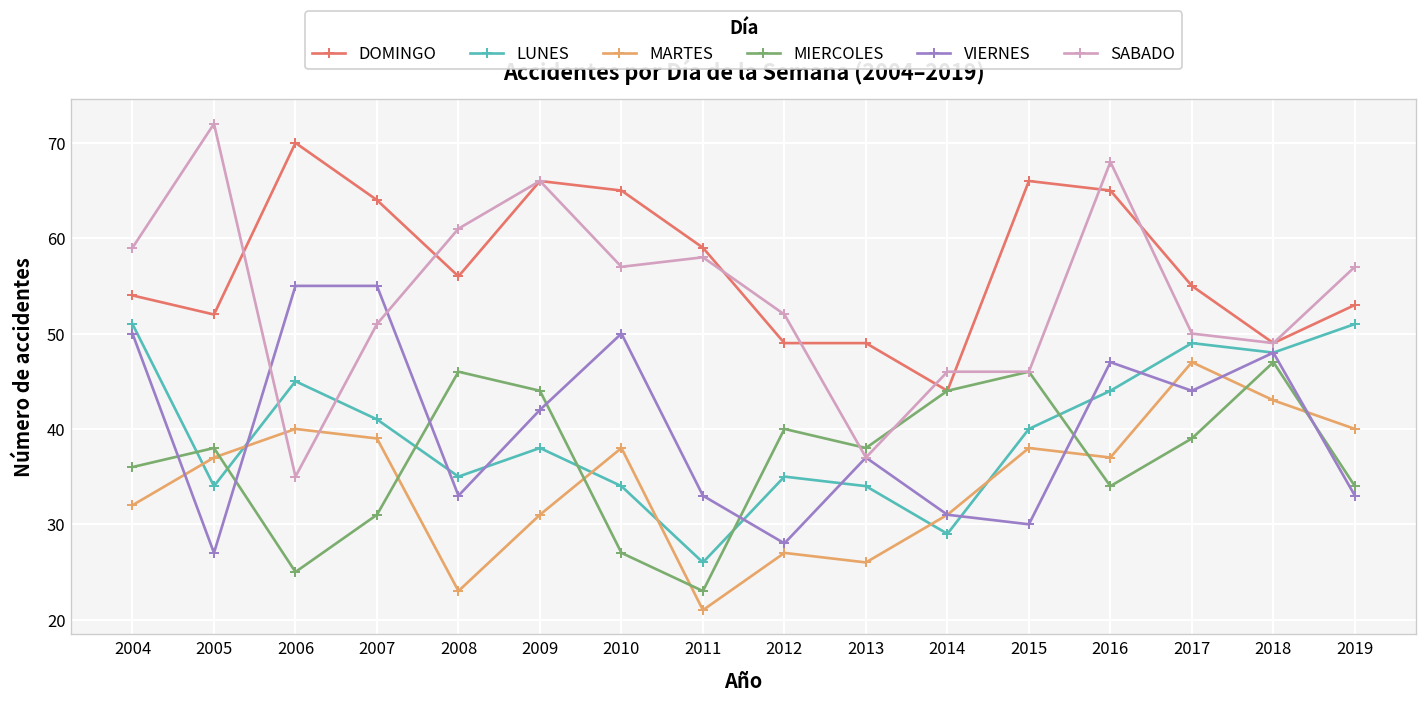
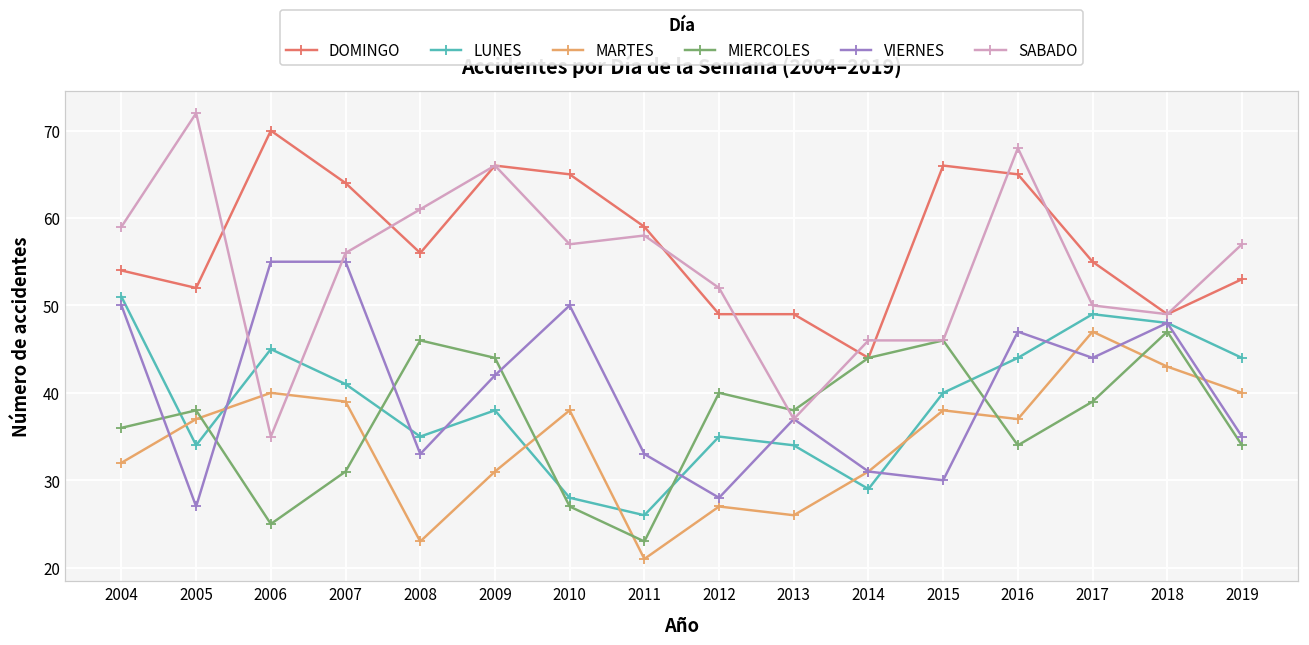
  {
    "LUNES": {
      "2004": 51,
      "2005": 34,
      "2006": 45,
      "2007": 41,
      "2008": 35,
      "2009": 38,
-     "2010": 34,
+     "2010": 28,
      "2011": 26,
      "2012": 35,
      "2013": 34,
      "2014": 29,
      "2015": 40,
      "2016": 44,
      "2017": 49,
-     "2019": 51
+     "2019": 44
    },
    "MIERCOLES": {
      "2004": 36,
      "2005": 38,
      "2006": 25,
      "2007": 31,
      "2008": 46,
      "2009": 44,
      "2010": 27,
      "2011": 23,
      "2012": 40,
      "2013": 38,
      "2016": 34,
      "2017": 39,
      "2018": 47,
      "2019": 34
    },
    "VIERNES": {
      "2004": 50,
      "2005": 27,
      "2006": 55,
      "2007": 55,
      "2008": 33,
      "2009": 42,
      "2010": 50,
      "2011": 33,
      "2012": 28,
      "2015": 30,
      "2016": 47,
      "2017": 44,
-     "2019": 33
+     "2019": 35
    },
    "SABADO": {
      "2004": 59,
      "2005": 72,
      "2006": 35,
-     "2007": 51,
+     "2007": 56,
      "2008": 61,
      "2010": 57,
      "2011": 58,
      "2012": 52,
      "2014": 46,
      "2016": 68,
      "2017": 50,
      "2019": 57
    }
  }
